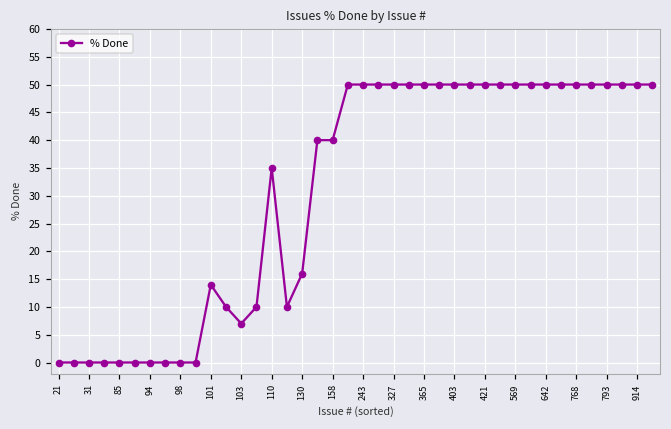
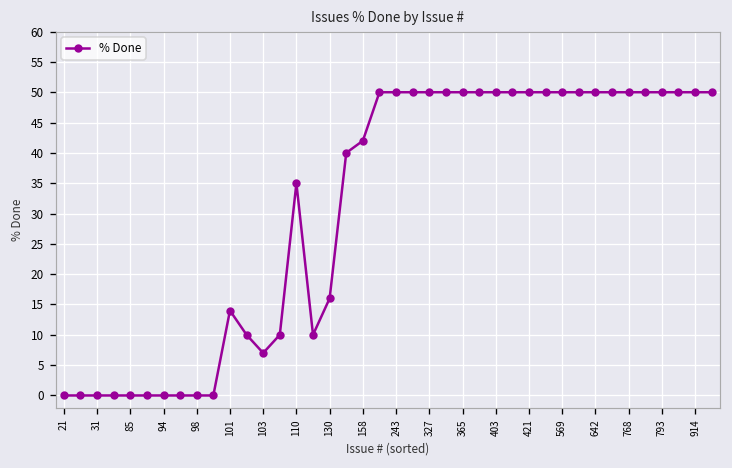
  {
    "85": 0,
    "94": 0,
    "98": 0,
    "101": 14,
    "103": 7,
    "110": 35,
    "130": 16,
-   "158": 40,
+   "158": 42,
    "243": 50,
    "327": 50,
    "365": 50,
    "403": 50,
    "421": 50,
    "569": 50,
    "642": 50,
    "768": 50,
    "793": 50,
    "914": 50
  }
